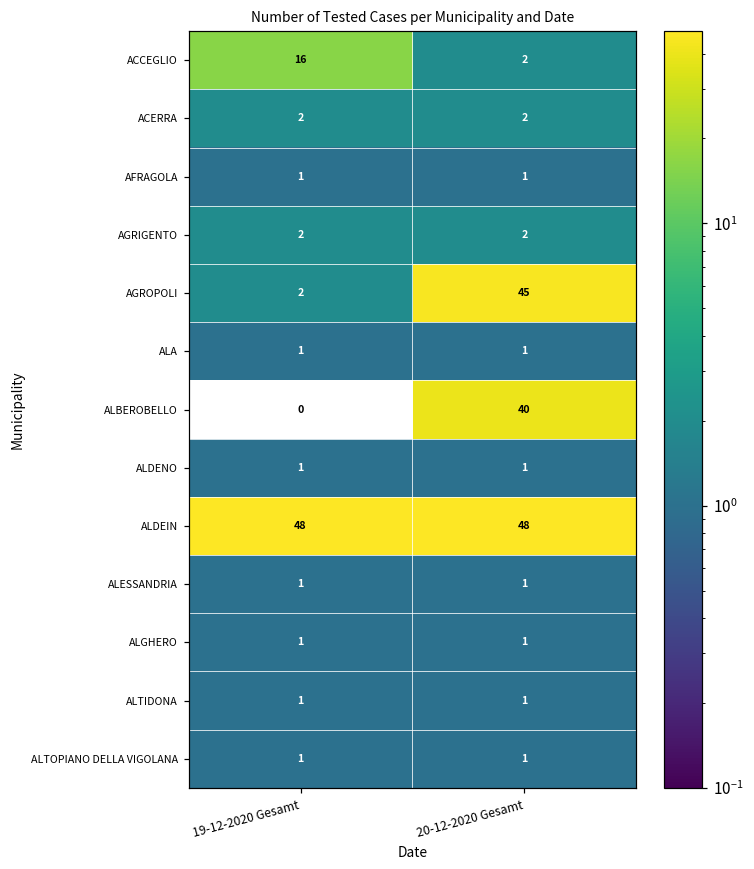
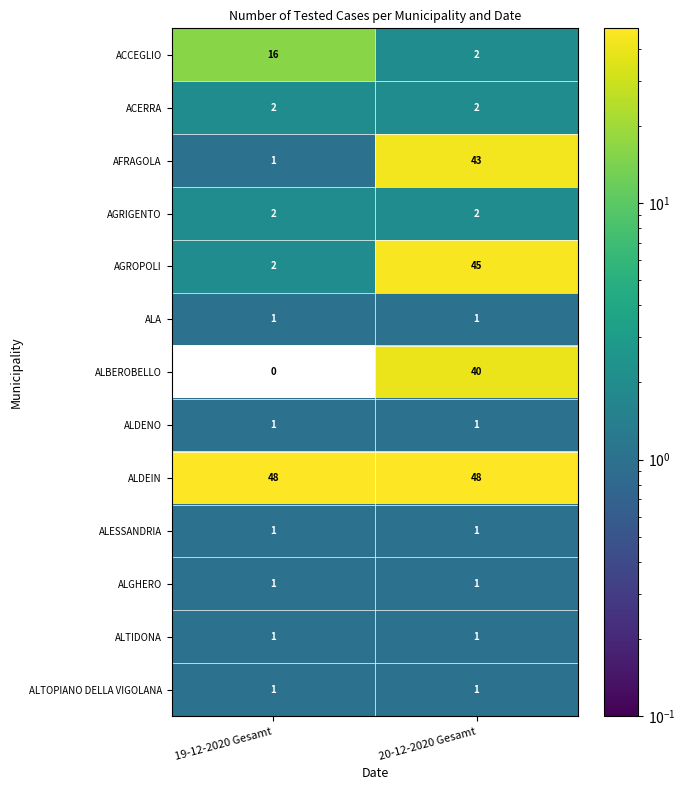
  {
    "ACCEGLIO": {
      "19-12-2020 Gesamt": 16,
      "20-12-2020 Gesamt": 2
    },
    "ACERRA": {
      "19-12-2020 Gesamt": 2,
      "20-12-2020 Gesamt": 2
    },
    "AFRAGOLA": {
      "19-12-2020 Gesamt": 1,
-     "20-12-2020 Gesamt": 1
+     "20-12-2020 Gesamt": 43
    },
    "AGRIGENTO": {
      "19-12-2020 Gesamt": 2,
      "20-12-2020 Gesamt": 2
    },
    "AGROPOLI": {
      "19-12-2020 Gesamt": 2,
      "20-12-2020 Gesamt": 45
    },
    "ALA": {
      "19-12-2020 Gesamt": 1,
      "20-12-2020 Gesamt": 1
    },
    "ALBEROBELLO": {
      "19-12-2020 Gesamt": 0,
      "20-12-2020 Gesamt": 40
    },
    "ALDENO": {
      "19-12-2020 Gesamt": 1,
      "20-12-2020 Gesamt": 1
    },
    "ALDEIN": {
      "19-12-2020 Gesamt": 48,
      "20-12-2020 Gesamt": 48
    },
    "ALESSANDRIA": {
      "19-12-2020 Gesamt": 1,
      "20-12-2020 Gesamt": 1
    },
    "ALGHERO": {
      "19-12-2020 Gesamt": 1,
      "20-12-2020 Gesamt": 1
    },
    "ALTIDONA": {
      "19-12-2020 Gesamt": 1,
      "20-12-2020 Gesamt": 1
    },
    "ALTOPIANO DELLA VIGOLANA": {
      "19-12-2020 Gesamt": 1,
      "20-12-2020 Gesamt": 1
    }
  }
